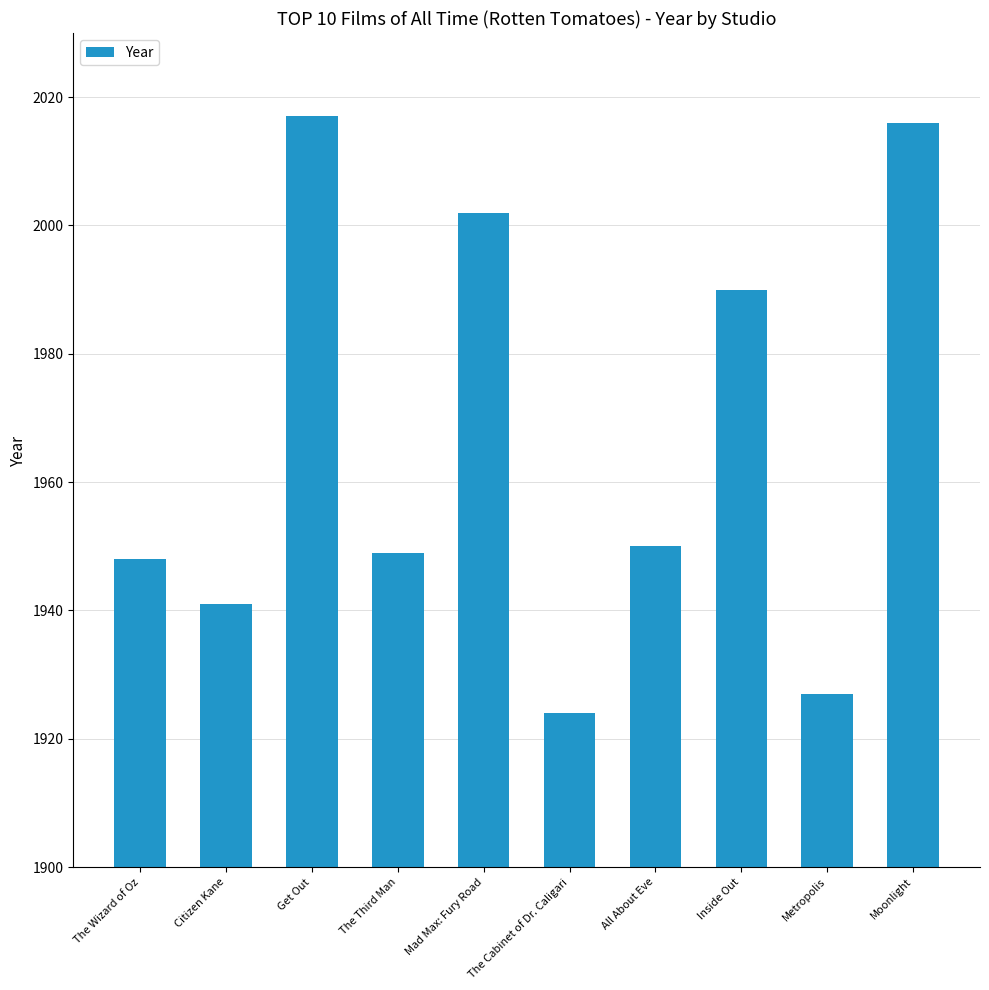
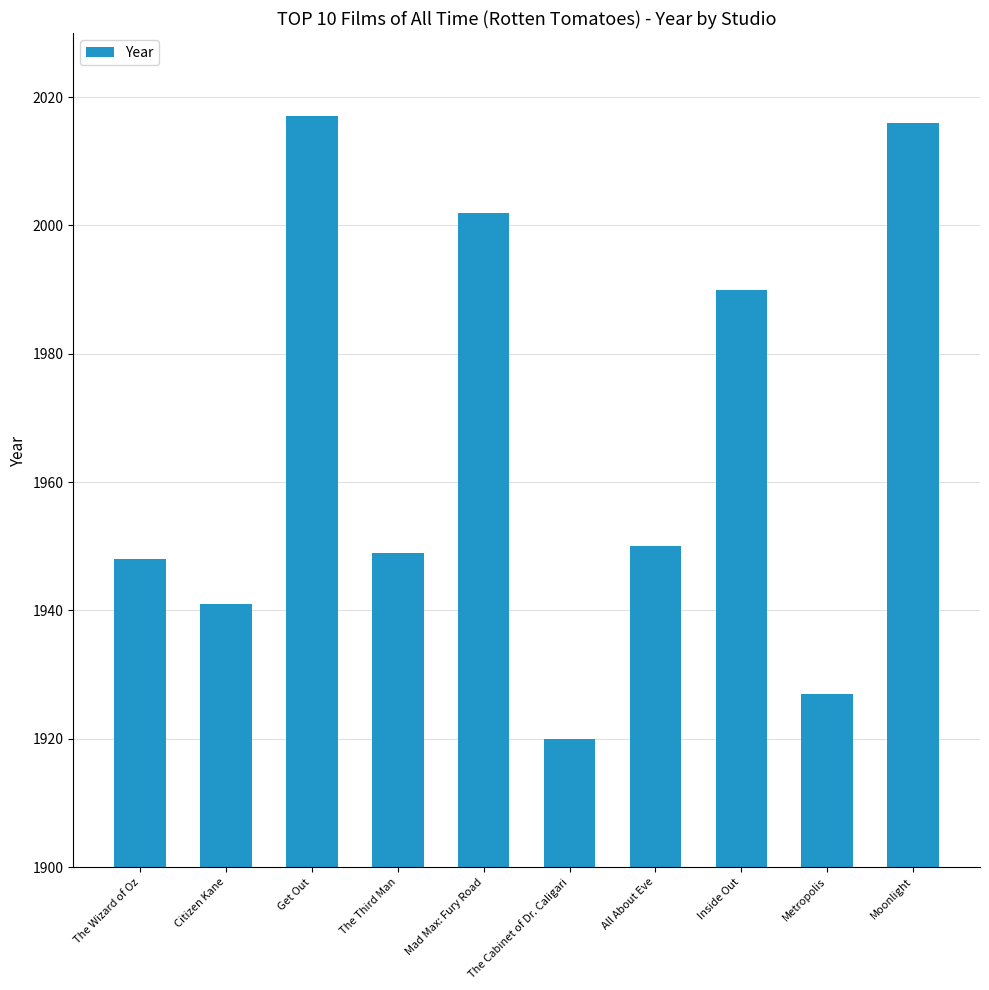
  {
    "The Wizard of Oz": 1948,
    "Citizen Kane": 1941,
    "Get Out": 2017,
    "The Third Man": 1949,
    "Mad Max: Fury Road": 2002,
-   "The Cabinet of Dr. Caligari": 1924,
+   "The Cabinet of Dr. Caligari": 1920,
    "All About Eve": 1950,
    "Inside Out": 1990,
    "Metropolis": 1927,
    "Moonlight": 2016
  }
